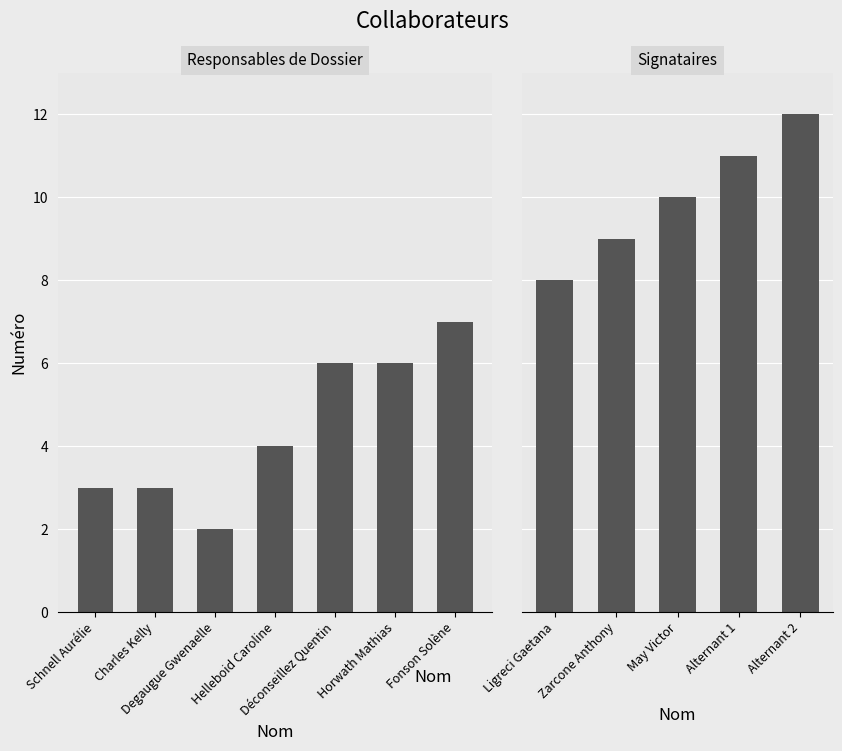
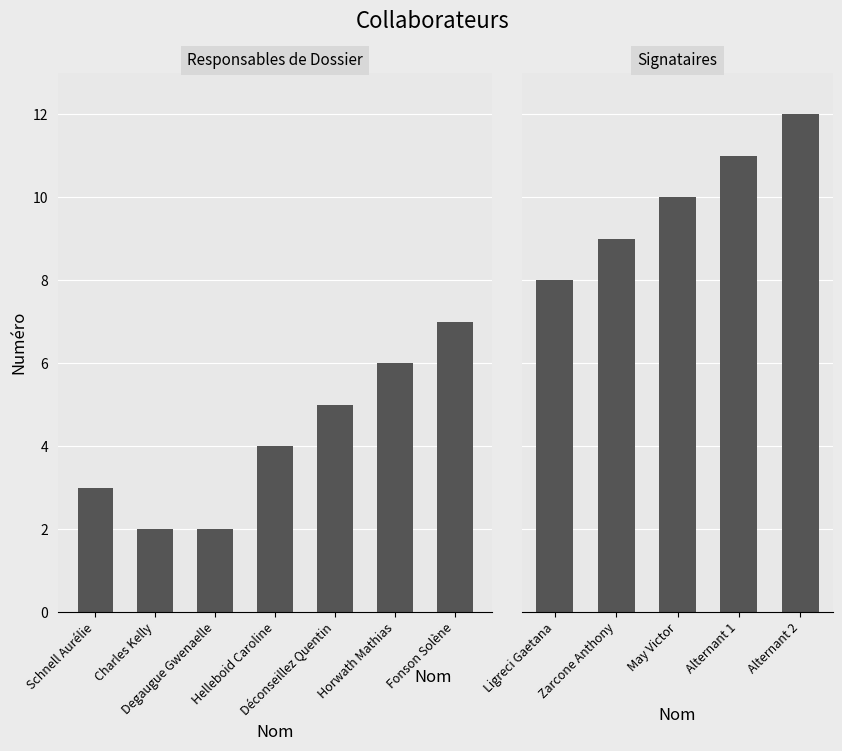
  {
    "Responsables de Dossier": {
      "Schnell Aurélie": 3,
-     "Charles Kelly": 3,
+     "Charles Kelly": 2,
      "Degaugue Gwenaelle": 2,
      "Helleboid Caroline": 4,
-     "Déconseillez Quentin": 6,
+     "Déconseillez Quentin": 5,
      "Horwath Mathias": 6,
      "Fonson Solène": 7
    }
  }
